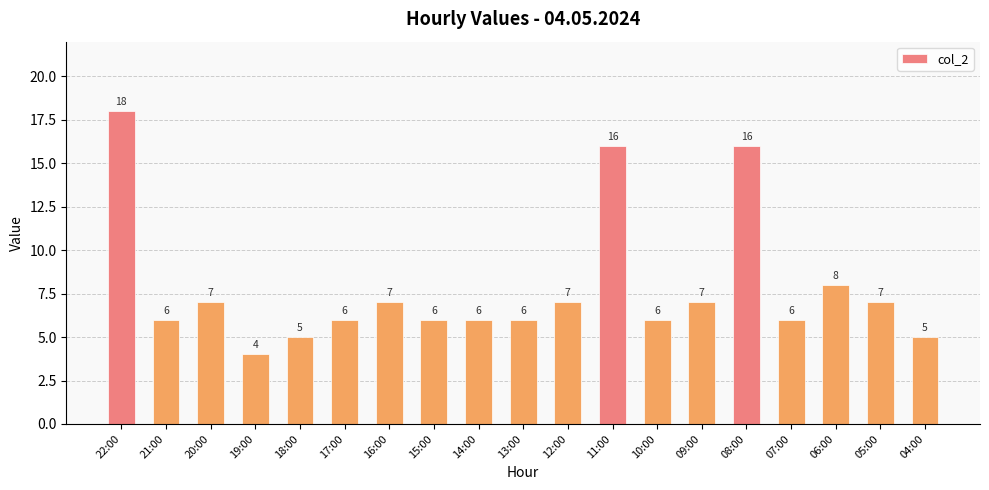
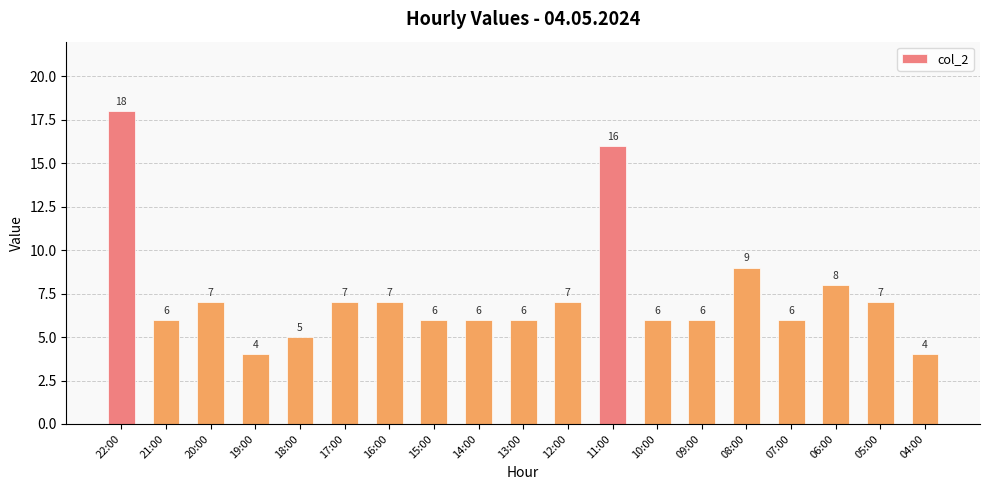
  {
    "22:00": 18,
    "21:00": 6,
    "20:00": 7,
    "19:00": 4,
    "18:00": 5,
-   "17:00": 6,
+   "17:00": 7,
    "16:00": 7,
    "15:00": 6,
    "14:00": 6,
    "13:00": 6,
    "12:00": 7,
    "11:00": 16,
    "10:00": 6,
-   "09:00": 7,
-   "08:00": 16,
+   "09:00": 6,
+   "08:00": 9,
    "07:00": 6,
    "06:00": 8,
    "05:00": 7,
-   "04:00": 5
+   "04:00": 4
  }
